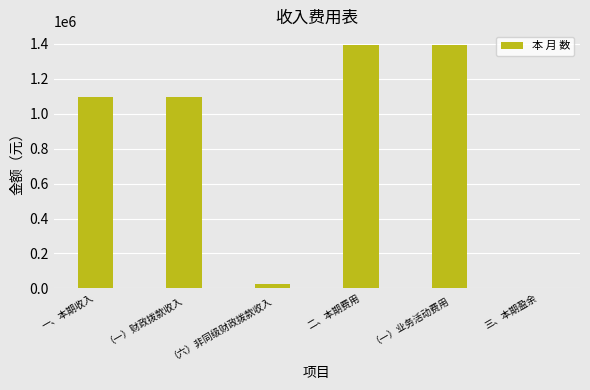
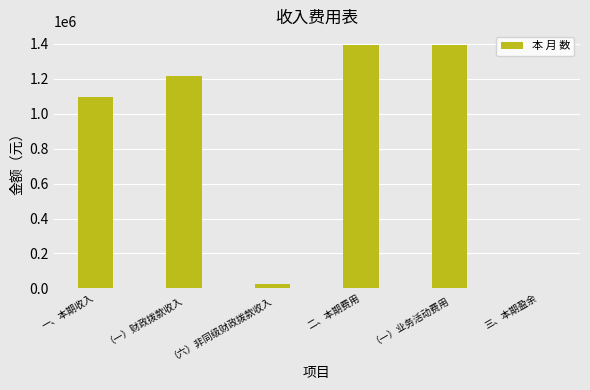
  {
    "一、本期收入": 1090000,
-   "（一）财政拨款收入": 1090000,
+   "（一）财政拨款收入": 1220000,
    "（六）非同级财政拨款收入": 20000,
    "二、本期费用": 1390000,
    "（一）业务活动费用": 1390000
  }
